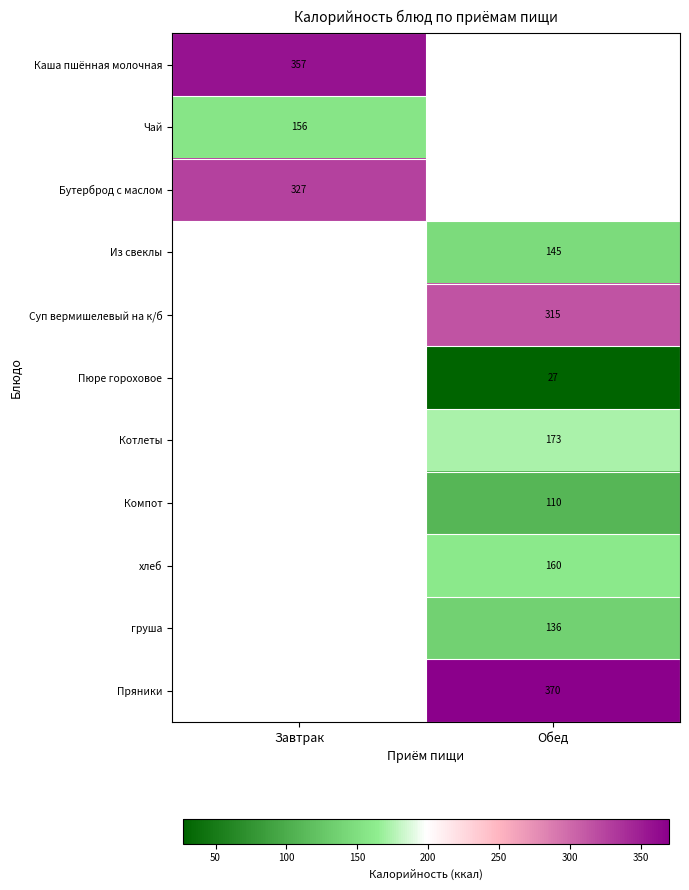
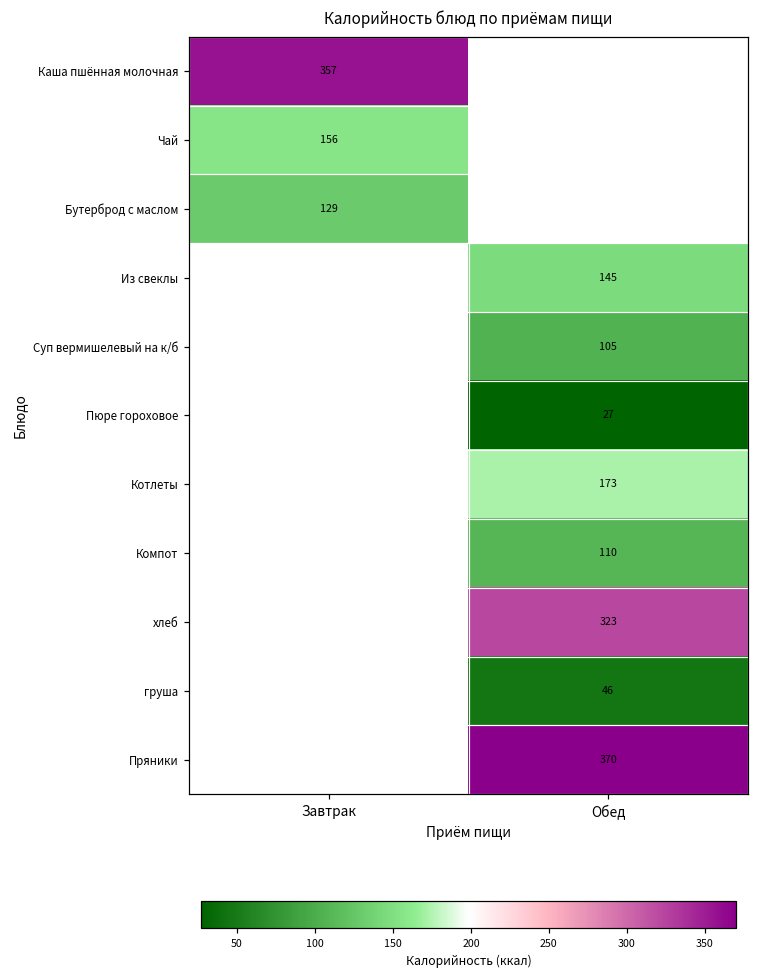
  {
    "Каша пшённая молочная": {
      "Завтрак": 357
    },
    "Чай": {
      "Завтрак": 156
    },
    "Бутерброд с маслом": {
-     "Завтрак": 327
+     "Завтрак": 129
    },
    "Из свеклы": {
      "Обед": 145
    },
    "Суп вермишелевый на к/б": {
-     "Обед": 315
+     "Обед": 105
    },
    "Пюре гороховое": {
      "Обед": 27
    },
    "Котлеты": {
      "Обед": 173
    },
    "Компот": {
      "Обед": 110
    },
    "хлеб": {
-     "Обед": 160
+     "Обед": 323
    },
    "груша": {
-     "Обед": 136
+     "Обед": 46
    },
    "Пряники": {
      "Обед": 370
    }
  }
